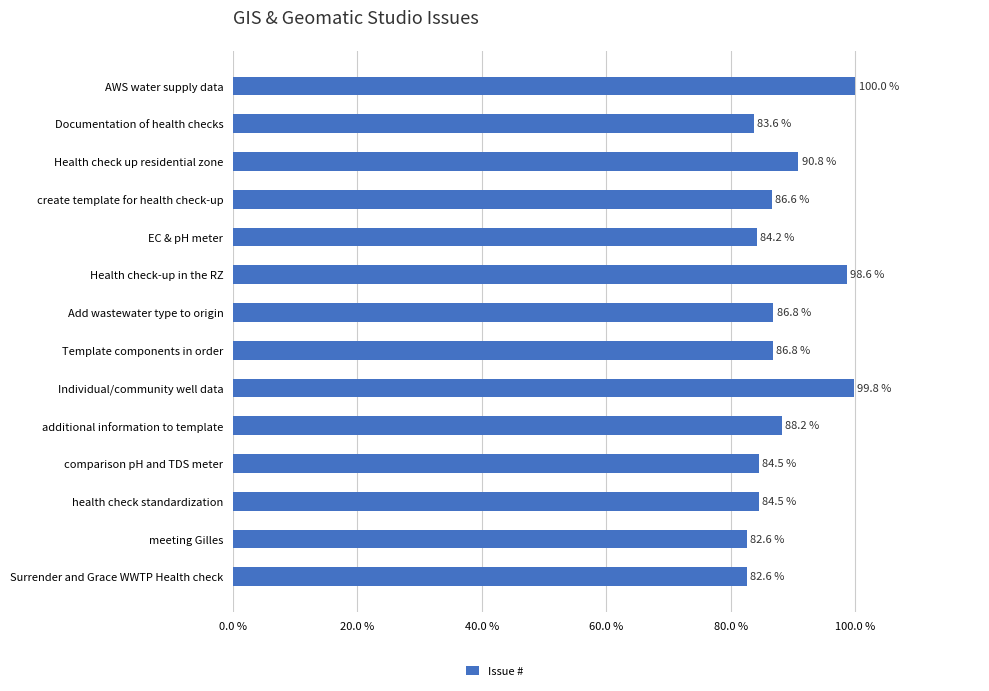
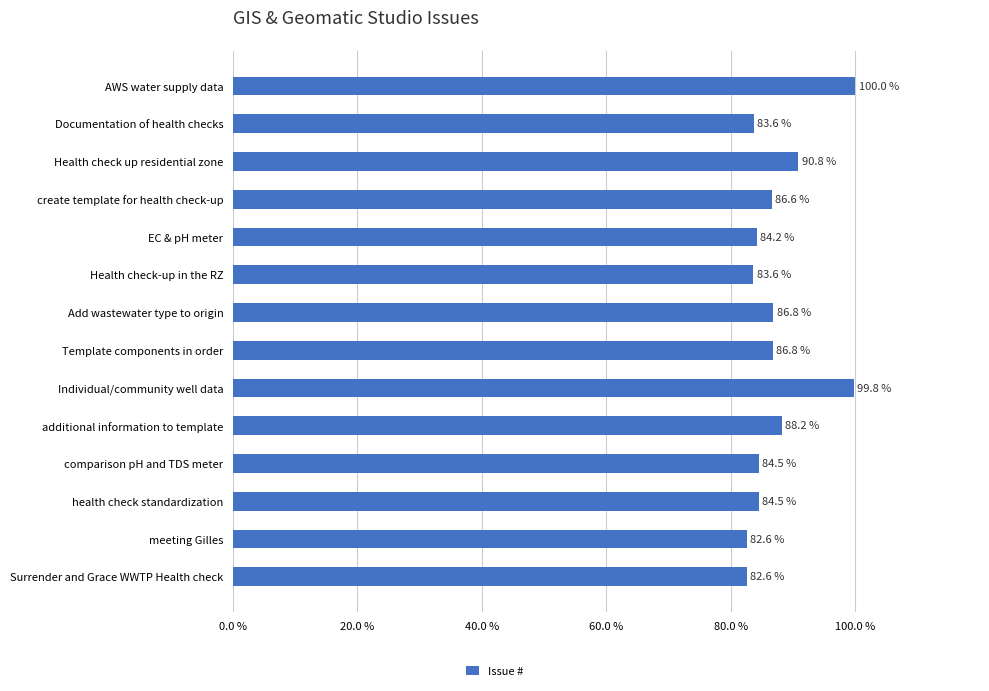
  {
    "AWS water supply data": "100.0 %",
    "Documentation of health checks": "83.6 %",
    "Health check up residential zone": "90.8 %",
    "create template for health check-up": "86.6 %",
    "EC & pH meter": "84.2 %",
-   "Health check-up in the RZ": "98.6 %",
+   "Health check-up in the RZ": "83.6 %",
    "Add wastewater type to origin": "86.8 %",
    "Template components in order": "86.8 %",
    "Individual/community well data": "99.8 %",
    "additional information to template": "88.2 %",
    "comparison pH and TDS meter": "84.5 %",
    "health check standardization": "84.5 %",
    "meeting Gilles": "82.6 %",
    "Surrender and Grace WWTP Health check": "82.6 %"
  }
